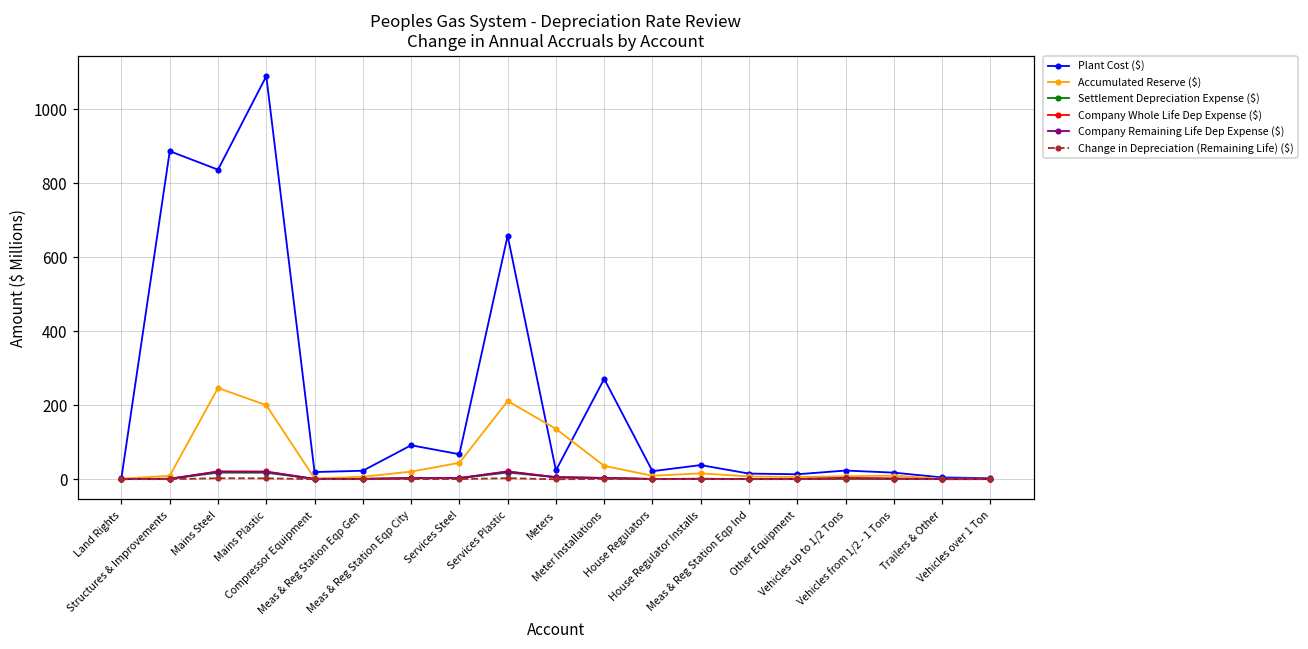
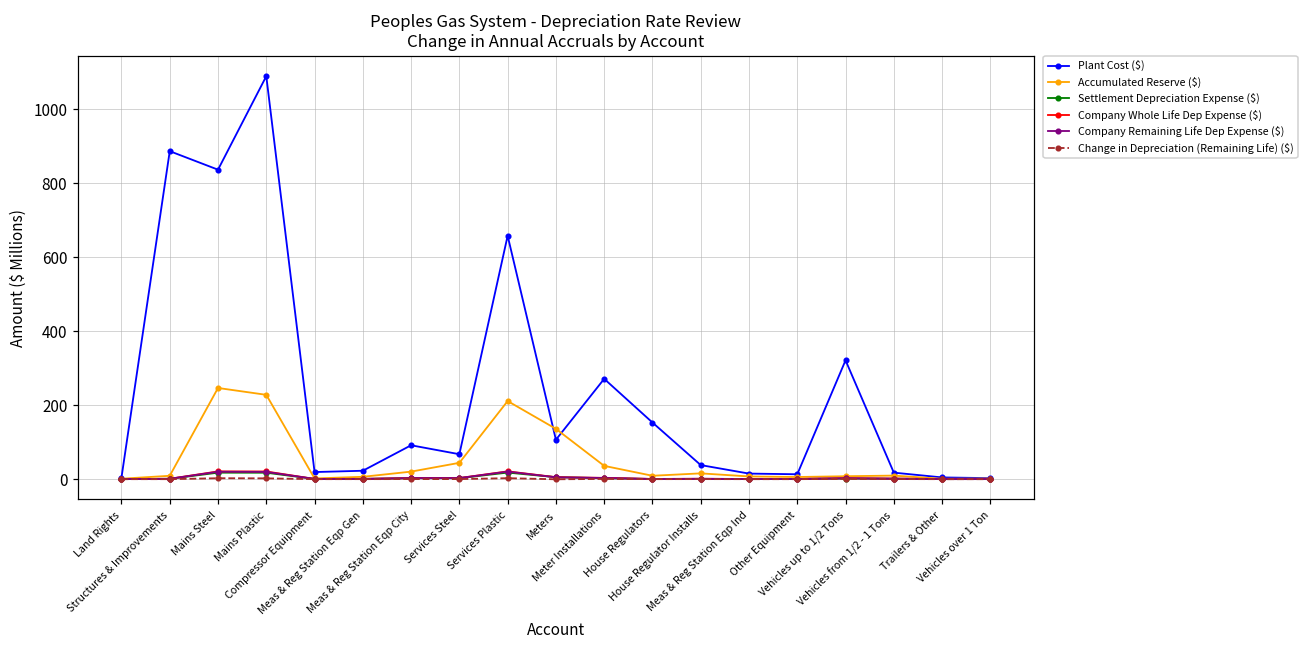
  {
    "Plant Cost ($)": {
      "Structures & Improvements": 890,
      "Mains Steel": 840,
      "Mains Plastic": 1090,
      "Compressor Equipment": 20,
      "Meas & Reg Station Eqp Gen": 20,
      "Meas & Reg Station Eqp City": 90,
      "Services Steel": 70,
      "Services Plastic": 660,
-     "Meters": 20,
+     "Meters": 110,
      "Meter Installations": 270,
-     "House Regulators": 20,
+     "House Regulators": 150,
      "House Regulator Installs": 40,
      "Meas & Reg Station Eqp Ind": 20,
      "Other Equipment": 10,
-     "Vehicles up to 1/2 Tons": 20,
+     "Vehicles up to 1/2 Tons": 320,
      "Vehicles from 1/2 - 1 Tons": 20
    },
    "Accumulated Reserve ($)": {
      "Structures & Improvements": 10,
      "Mains Steel": 250,
-     "Mains Plastic": 200,
+     "Mains Plastic": 230,
      "Meas & Reg Station Eqp City": 20,
      "Services Steel": 40,
      "Services Plastic": 210,
      "Meters": 140,
      "Meter Installations": 40,
      "House Regulators": 10,
      "House Regulator Installs": 20,
      "Vehicles from 1/2 - 1 Tons": 10
    },
    "Change in Depreciation (Remaining Life) ($)": {
      "Mains Steel": 0,
      "Mains Plastic": 0,
      "Services Plastic": 0
    }
  }
